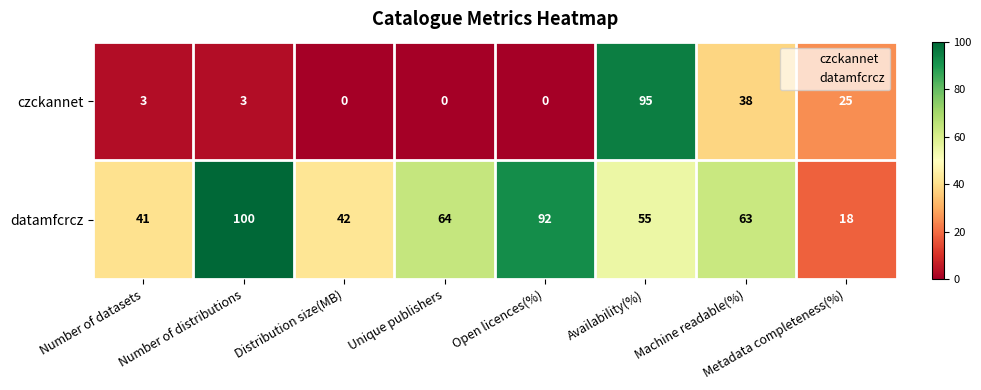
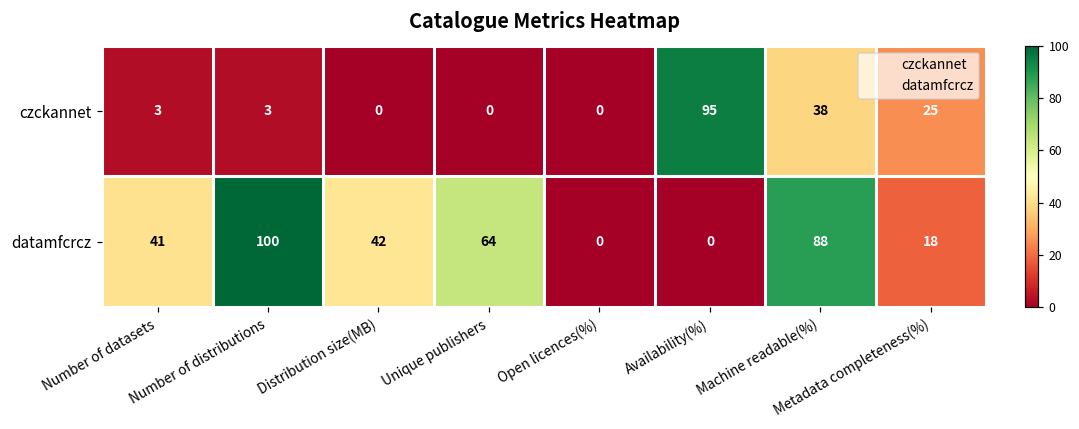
  {
    "czckannet": {
      "Number of datasets": 3,
      "Number of distributions": 3,
      "Distribution size(MB)": 0,
      "Unique publishers": 0,
      "Open licences(%)": 0,
      "Availability(%)": 95,
      "Machine readable(%)": 38,
      "Metadata completeness(%)": 25
    },
    "datamfcrcz": {
      "Number of datasets": 41,
      "Number of distributions": 100,
      "Distribution size(MB)": 42,
      "Unique publishers": 64,
-     "Open licences(%)": 92,
-     "Availability(%)": 55,
-     "Machine readable(%)": 63,
+     "Open licences(%)": 0,
+     "Availability(%)": 0,
+     "Machine readable(%)": 88,
      "Metadata completeness(%)": 18
    }
  }
